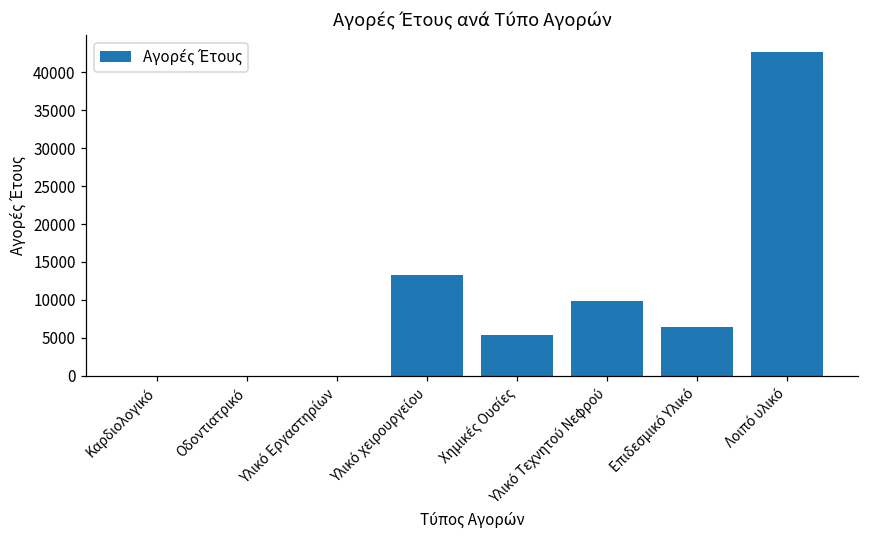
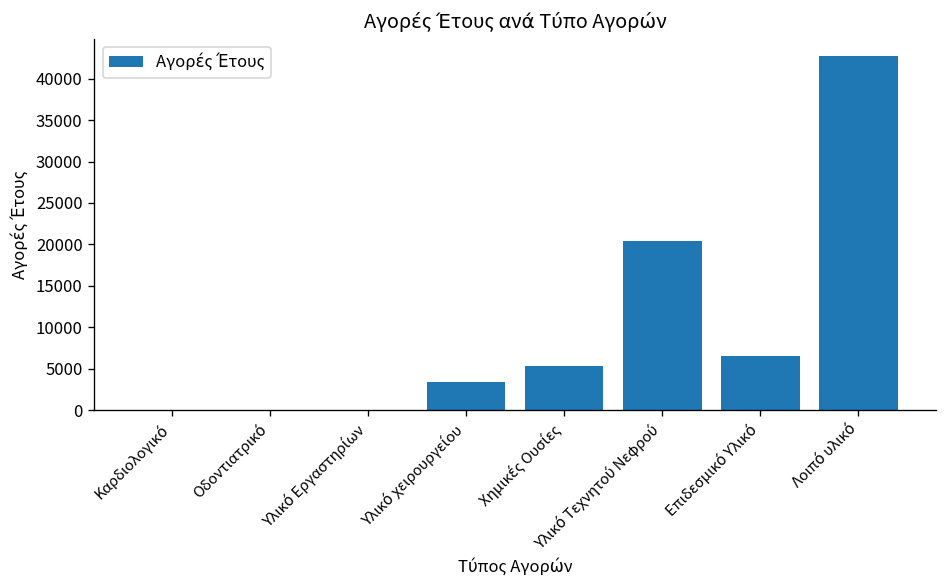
  {
    "Καρδιολογικό": 0,
    "Οδοντιατρικό": 0,
    "Υλικό Εργαστηρίων": 0,
-   "Υλικό χειρουργείου": 13000,
+   "Υλικό χειρουργείου": 3000,
    "Χημικές Ουσίες": 5000,
-   "Υλικό Τεχνητού Νεφρού": 10000,
+   "Υλικό Τεχνητού Νεφρού": 20000,
    "Επιδεσμικό Υλικό": 6000,
    "Λοιπό υλικό": 43000
  }
